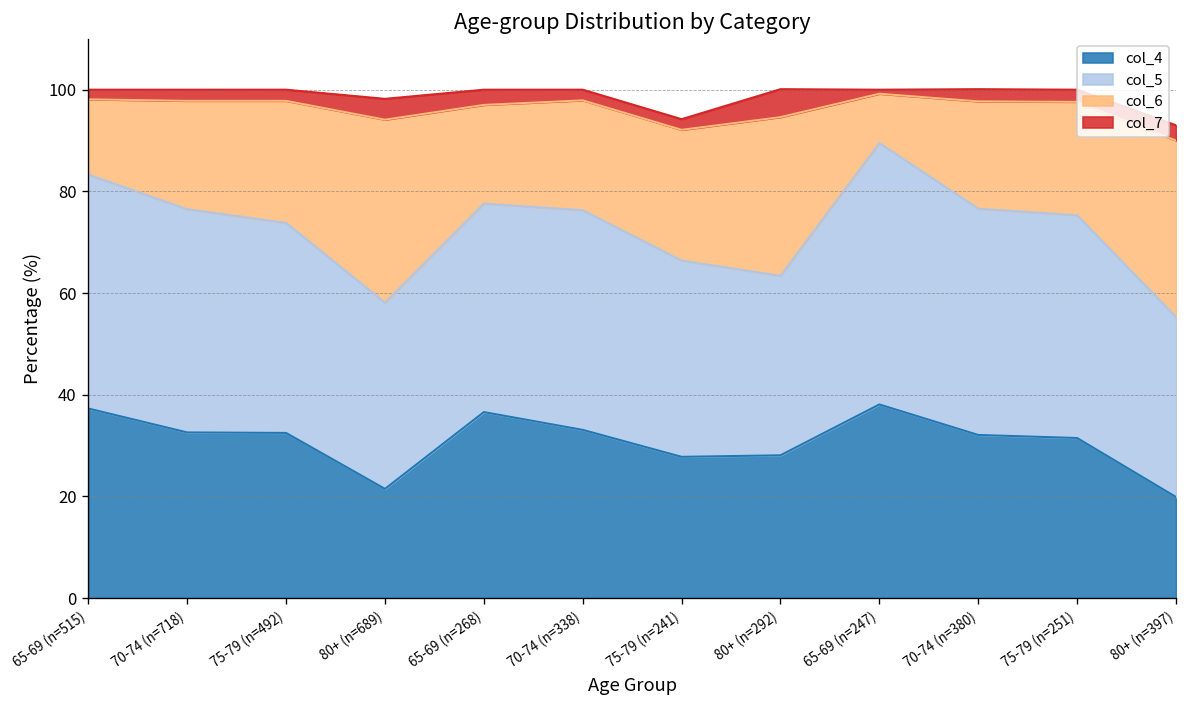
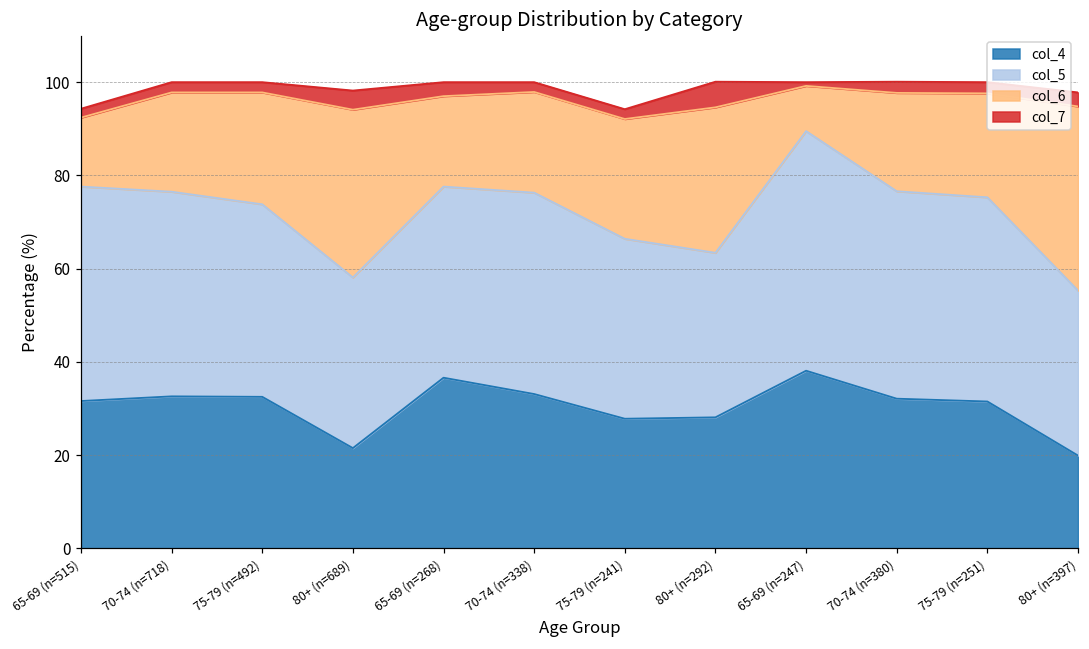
  {
    "col_4": {
-     "65-69 (n=515)": 37,
+     "65-69 (n=515)": 32,
      "70-74 (n=718)": 33,
      "75-79 (n=492)": 33,
      "80+ (n=689)": 22,
      "65-69 (n=268)": 37,
      "70-74 (n=338)": 33,
      "75-79 (n=241)": 28,
      "80+ (n=292)": 28,
      "65-69 (n=247)": 38,
      "70-74 (n=380)": 32,
      "75-79 (n=251)": 32,
      "80+ (n=397)": 20
    },
    "col_5": {
      "65-69 (n=515)": 46,
      "70-74 (n=718)": 44,
      "75-79 (n=492)": 41,
      "80+ (n=689)": 37,
      "65-69 (n=268)": 41,
      "70-74 (n=338)": 43,
      "75-79 (n=241)": 39,
      "80+ (n=292)": 35,
      "65-69 (n=247)": 51,
      "70-74 (n=380)": 44,
      "75-79 (n=251)": 44,
      "80+ (n=397)": 35
    },
    "col_6": {
      "65-69 (n=515)": 15,
      "70-74 (n=718)": 21,
      "75-79 (n=492)": 24,
      "80+ (n=689)": 36,
      "65-69 (n=268)": 19,
      "70-74 (n=338)": 22,
      "75-79 (n=241)": 26,
      "80+ (n=292)": 31,
      "65-69 (n=247)": 10,
      "70-74 (n=380)": 21,
-     "80+ (n=397)": 35
+     "80+ (n=397)": 40
    },
    "col_7": {
      "65-69 (n=515)": 2,
      "70-74 (n=718)": 2,
      "75-79 (n=492)": 2,
      "80+ (n=689)": 4,
      "65-69 (n=268)": 3,
      "70-74 (n=338)": 2,
      "75-79 (n=241)": 2,
      "80+ (n=292)": 6,
      "65-69 (n=247)": 1,
      "70-74 (n=380)": 2,
      "80+ (n=397)": 3
    }
  }
